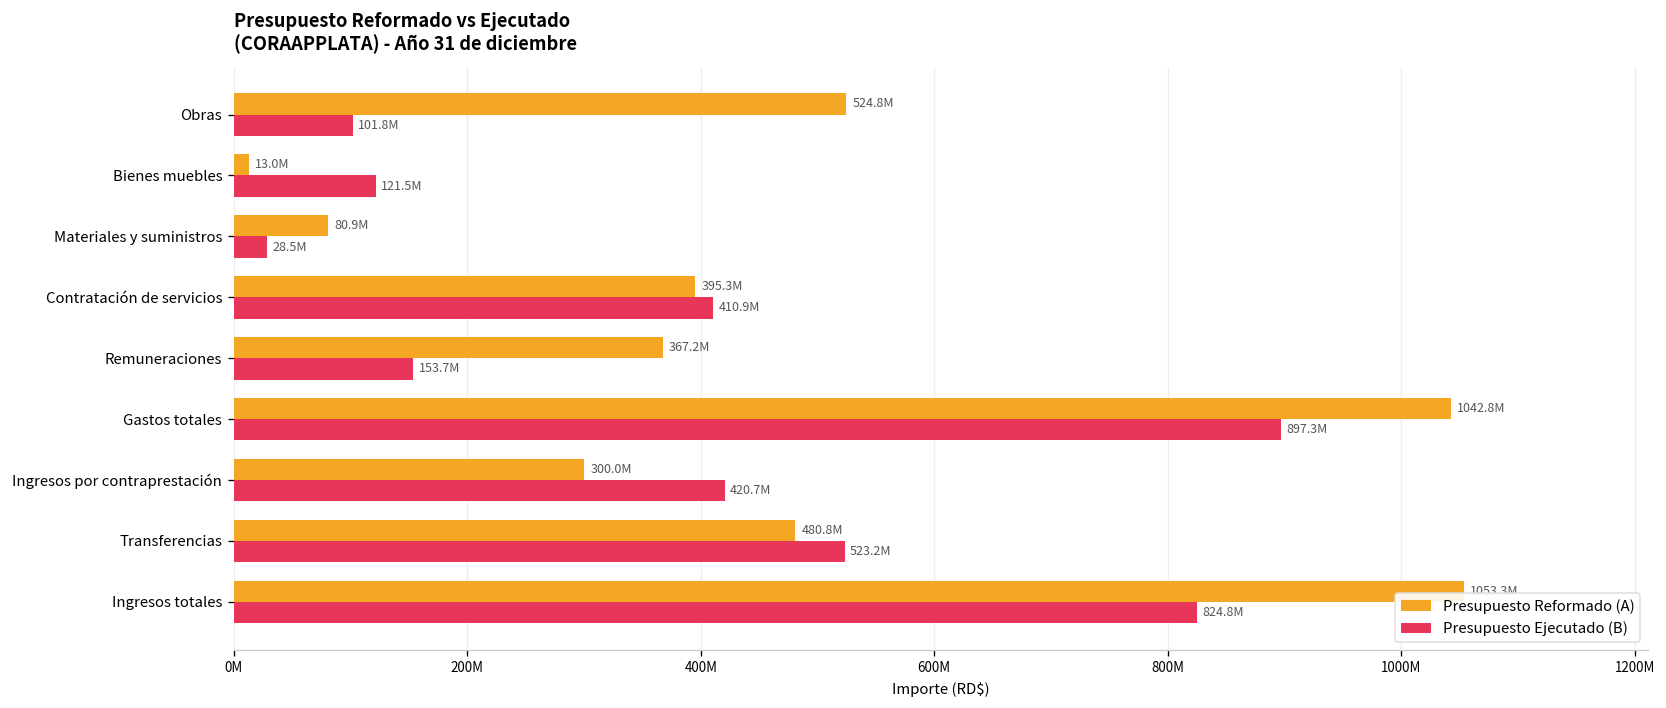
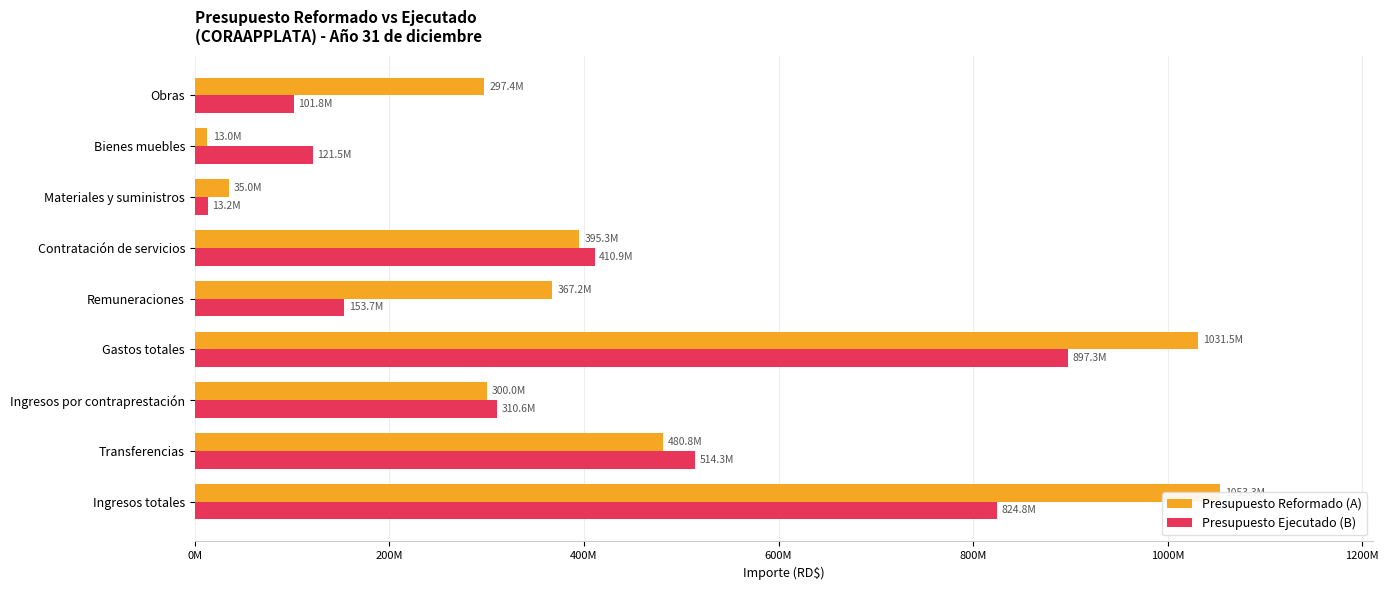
  {
    "Presupuesto Reformado (A)": {
-     "Obras": "524.8M",
+     "Obras": "297.4M",
      "Bienes muebles": "13.0M",
-     "Materiales y suministros": "80.9M",
+     "Materiales y suministros": "35.0M",
      "Contratación de servicios": "395.3M",
      "Remuneraciones": "367.2M",
-     "Gastos totales": "1042.8M",
+     "Gastos totales": "1031.5M",
      "Ingresos por contraprestación": "300.0M",
      "Transferencias": "480.8M"
    },
    "Presupuesto Ejecutado (B)": {
      "Obras": "101.8M",
      "Bienes muebles": "121.5M",
-     "Materiales y suministros": "28.5M",
+     "Materiales y suministros": "13.2M",
      "Contratación de servicios": "410.9M",
      "Remuneraciones": "153.7M",
      "Gastos totales": "897.3M",
-     "Ingresos por contraprestación": "420.7M",
-     "Transferencias": "523.2M",
+     "Ingresos por contraprestación": "310.6M",
+     "Transferencias": "514.3M",
      "Ingresos totales": "824.8M"
    }
  }
